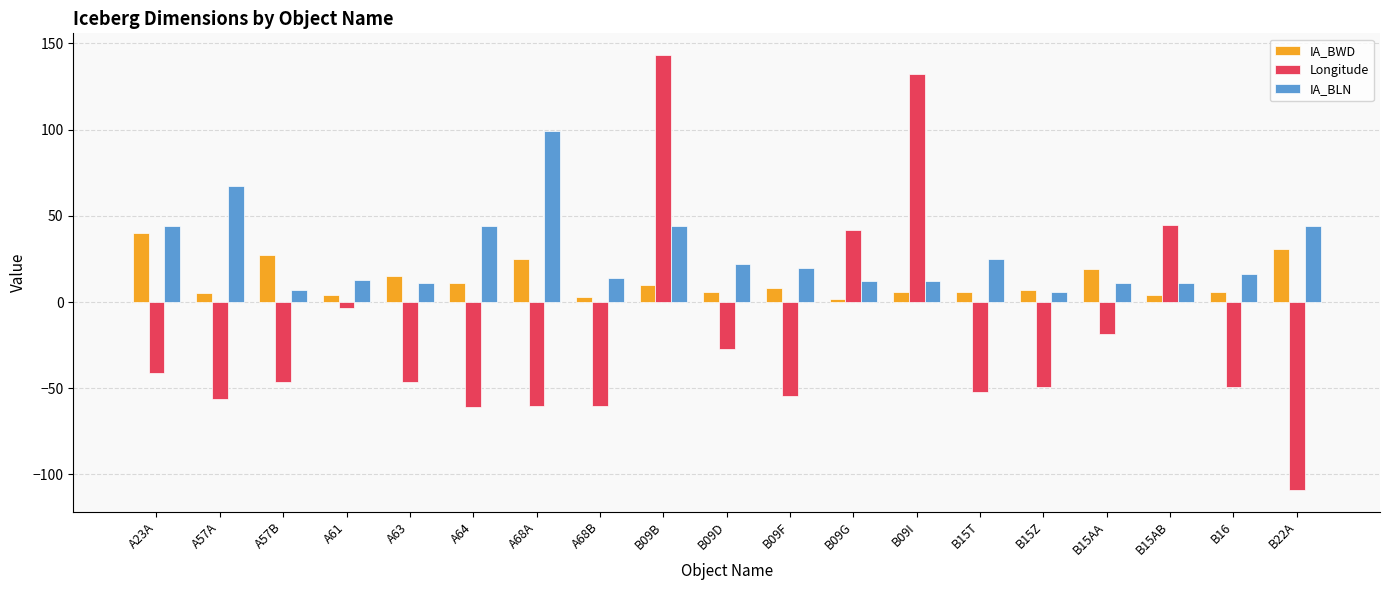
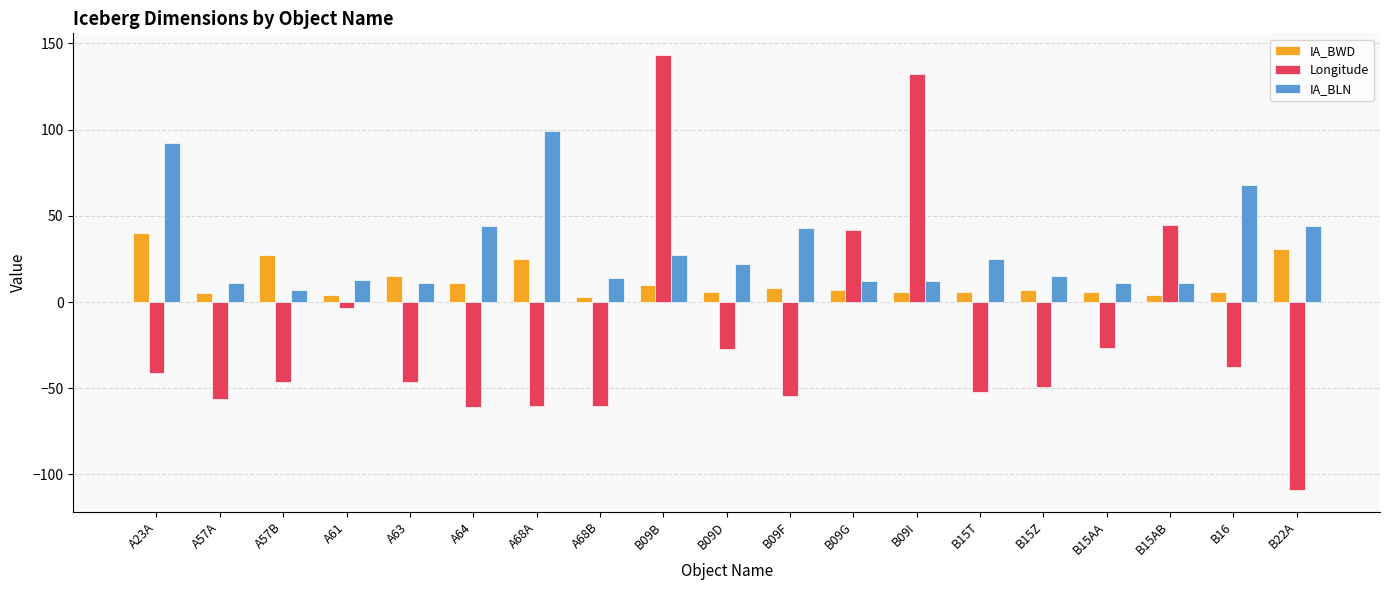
  {
    "IA_BWD": {
      "A23A": 40,
      "A57A": 5,
      "A57B": 27,
      "A61": 4,
      "A63": 15,
      "A64": 11,
      "A68A": 25,
      "A68B": 3,
      "B09B": 10,
      "B09D": 6,
      "B09F": 8,
-     "B09G": 2,
+     "B09G": 7,
      "B09I": 6,
      "B15T": 6,
      "B15Z": 7,
-     "B15AA": 19,
+     "B15AA": 6,
      "B15AB": 4,
      "B16": 6,
      "B22A": 31
    },
    "Longitude": {
      "A23A": -41,
      "A57A": -56,
      "A57B": -46,
      "A61": -4,
      "A63": -47,
      "A64": -61,
      "A68A": -61,
      "A68B": -61,
      "B09B": 143,
      "B09D": -28,
      "B09F": -54,
      "B09G": 42,
      "B09I": 132,
      "B15T": -52,
      "B15Z": -49,
-     "B15AA": -19,
+     "B15AA": -27,
      "B15AB": 45,
-     "B16": -49,
+     "B16": -37,
      "B22A": -109
    },
    "IA_BLN": {
-     "A23A": 44,
-     "A57A": 67,
+     "A23A": 92,
+     "A57A": 11,
      "A57B": 7,
      "A61": 13,
      "A63": 11,
      "A64": 44,
      "A68A": 99,
      "A68B": 14,
-     "B09B": 44,
+     "B09B": 27,
      "B09D": 22,
-     "B09F": 20,
+     "B09F": 43,
      "B09G": 12,
      "B09I": 12,
      "B15T": 25,
-     "B15Z": 6,
+     "B15Z": 15,
      "B15AA": 11,
      "B15AB": 11,
-     "B16": 16,
+     "B16": 68,
      "B22A": 44
    }
  }
